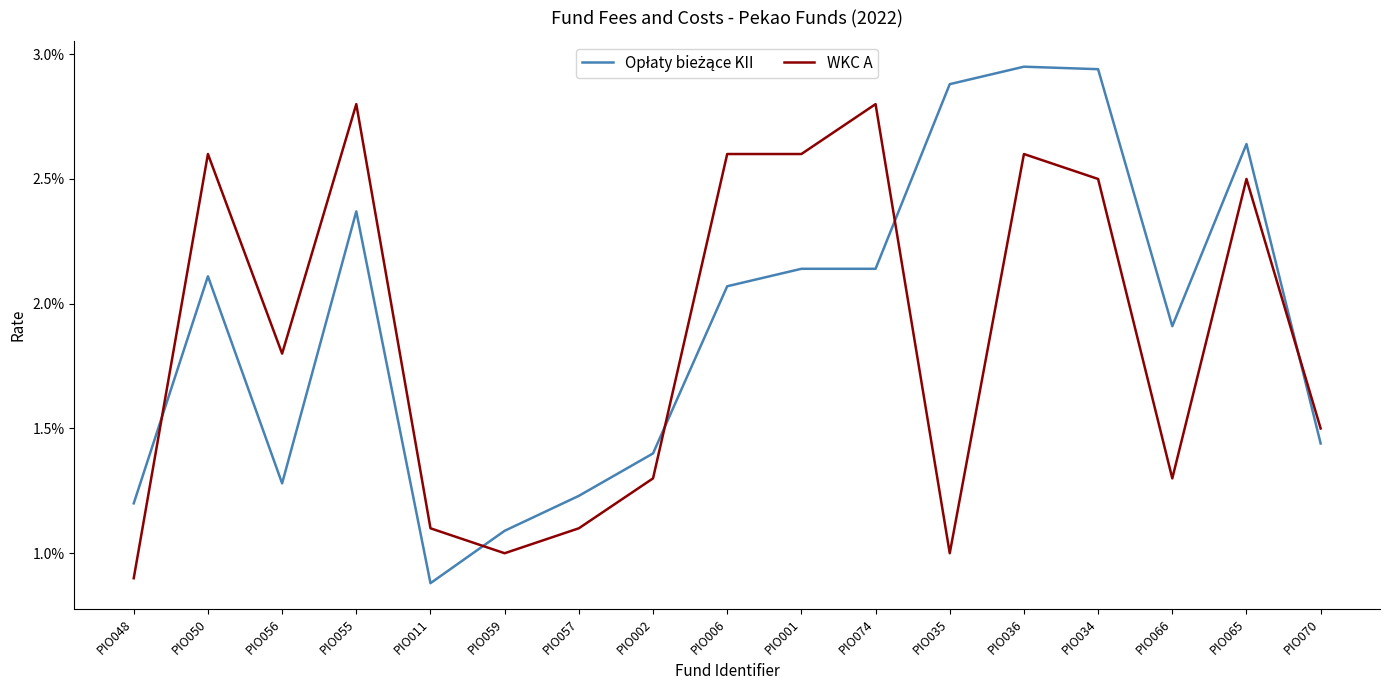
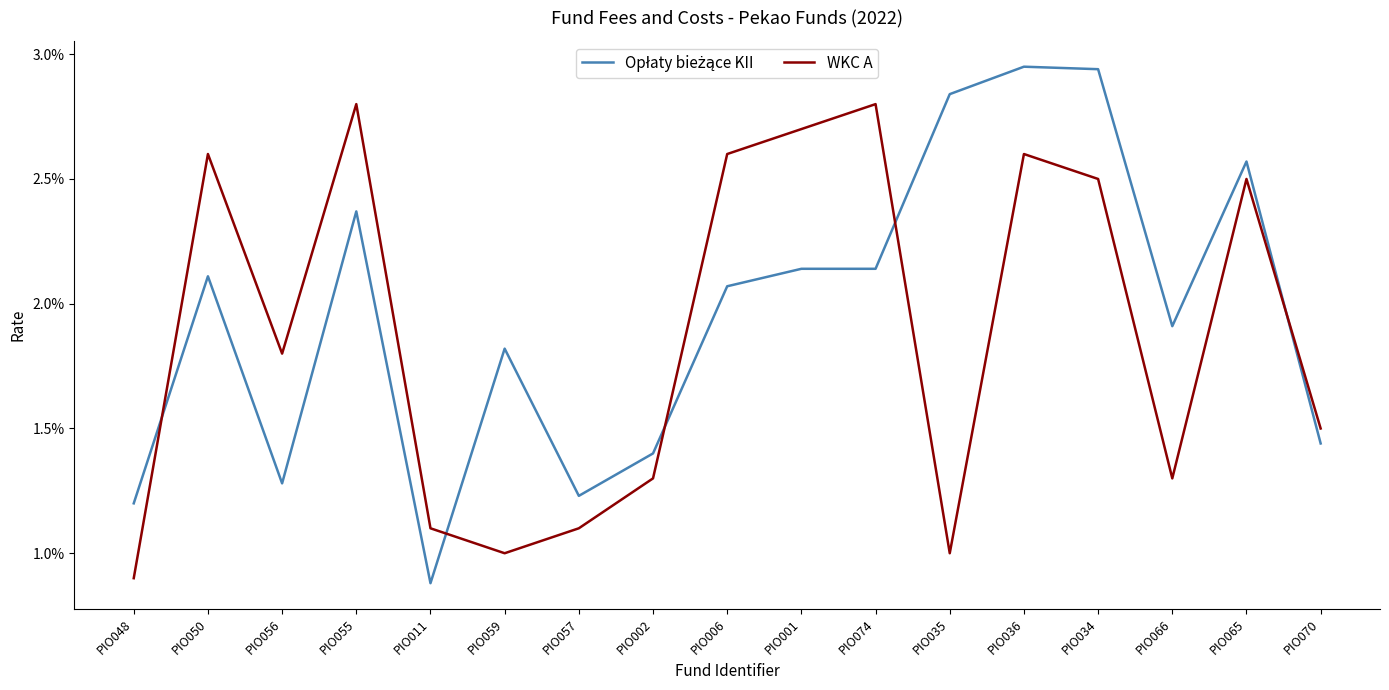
  {
    "Opłaty bieżące KII": {
      "PIO048": "1.20%",
      "PIO050": "2.11%",
      "PIO056": "1.28%",
      "PIO055": "2.37%",
      "PIO011": "0.88%",
-     "PIO059": "1.09%",
+     "PIO059": "1.82%",
      "PIO057": "1.23%",
      "PIO002": "1.40%",
      "PIO006": "2.07%",
      "PIO001": "2.14%",
      "PIO074": "2.14%",
-     "PIO035": "2.88%",
+     "PIO035": "2.84%",
      "PIO036": "2.95%",
      "PIO034": "2.94%",
      "PIO066": "1.91%",
-     "PIO065": "2.64%",
+     "PIO065": "2.57%",
      "PIO070": "1.44%"
    },
    "WKC A": {
      "PIO048": "0.90%",
      "PIO050": "2.60%",
      "PIO056": "1.80%",
      "PIO055": "2.80%",
      "PIO011": "1.10%",
      "PIO059": "1.00%",
      "PIO057": "1.10%",
      "PIO002": "1.30%",
      "PIO006": "2.60%",
-     "PIO001": "2.60%",
+     "PIO001": "2.70%",
      "PIO074": "2.80%",
      "PIO035": "1.00%",
      "PIO036": "2.60%",
      "PIO034": "2.50%",
      "PIO066": "1.30%",
      "PIO065": "2.50%",
      "PIO070": "1.50%"
    }
  }
